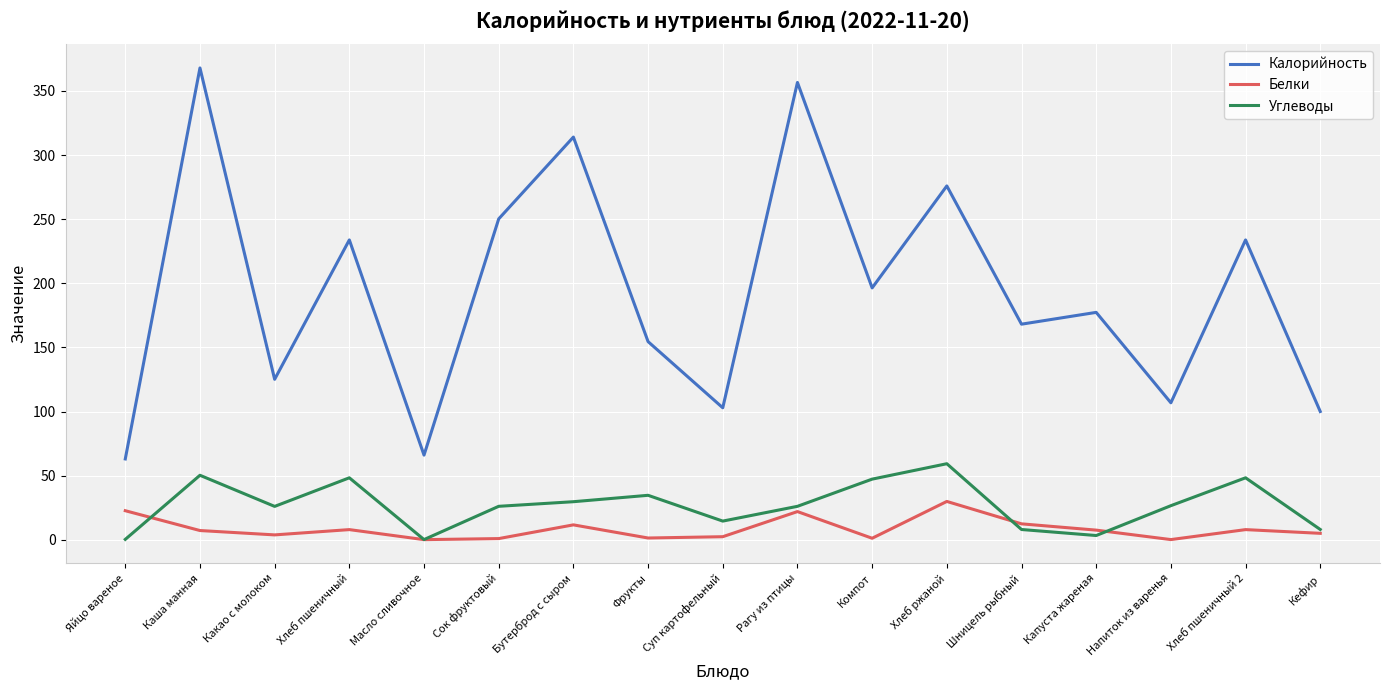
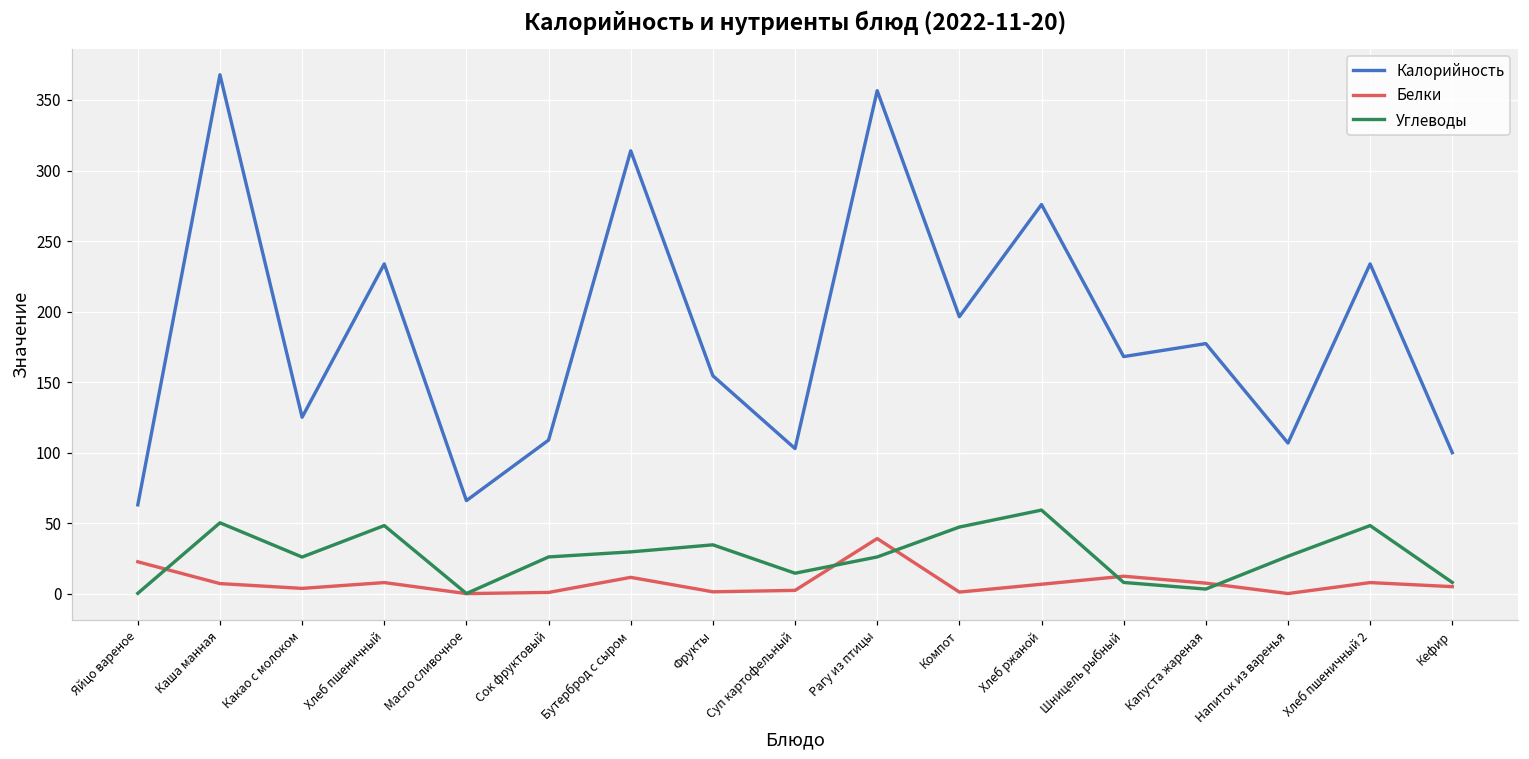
  {
    "Калорийность": {
      "Яйцо вареное": 63,
      "Каша манная": 368,
      "Какао с молоком": 125,
      "Хлеб пшеничный": 234,
      "Масло сливочное": 66,
-     "Сок фруктовый": 250,
+     "Сок фруктовый": 109,
      "Бутерброд с сыром": 314,
      "Фрукты": 155,
      "Суп картофельный": 103,
      "Рагу из птицы": 357,
      "Компот": 196,
      "Хлеб ржаной": 276,
      "Шницель рыбный": 168,
      "Капуста жареная": 177,
      "Напиток из варенья": 107,
      "Хлеб пшеничный 2": 234,
      "Кефир": 100
    },
    "Белки": {
      "Яйцо вареное": 23,
      "Каша манная": 7,
      "Какао с молоком": 4,
      "Хлеб пшеничный": 8,
      "Сок фруктовый": 1,
      "Бутерброд с сыром": 12,
      "Фрукты": 1,
      "Суп картофельный": 2,
-     "Рагу из птицы": 22,
+     "Рагу из птицы": 39,
      "Компот": 1,
-     "Хлеб ржаной": 30,
+     "Хлеб ржаной": 7,
      "Шницель рыбный": 12,
      "Капуста жареная": 8,
      "Напиток из варенья": 0,
      "Хлеб пшеничный 2": 8,
      "Кефир": 5
    },
    "Углеводы": {
      "Яйцо вареное": 0,
      "Каша манная": 50,
      "Какао с молоком": 26,
      "Хлеб пшеничный": 48,
      "Сок фруктовый": 26,
      "Бутерброд с сыром": 30,
      "Фрукты": 35,
      "Суп картофельный": 15,
      "Рагу из птицы": 26,
      "Компот": 47,
      "Хлеб ржаной": 59,
      "Шницель рыбный": 8,
      "Капуста жареная": 3,
      "Напиток из варенья": 27,
      "Хлеб пшеничный 2": 48,
      "Кефир": 8
    }
  }
